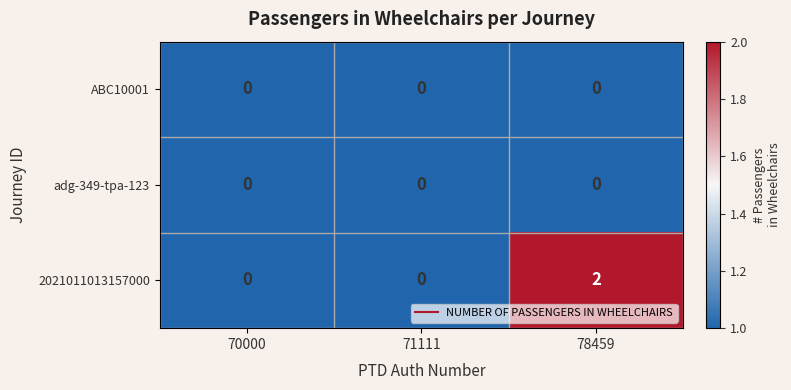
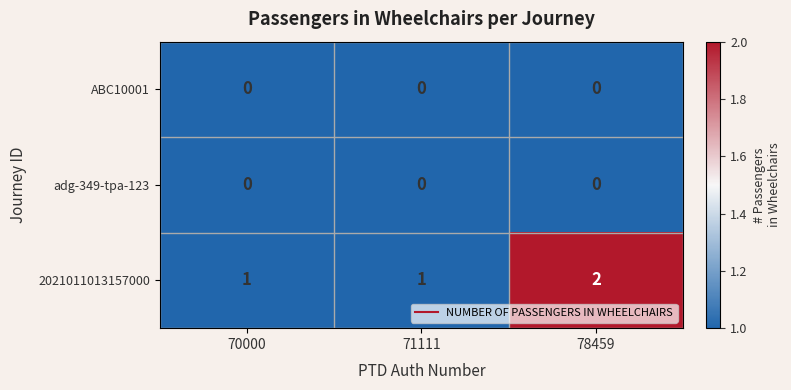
  {
    "ABC10001": {
      "70000": 0,
      "71111": 0,
      "78459": 0
    },
    "adg-349-tpa-123": {
      "70000": 0,
      "71111": 0,
      "78459": 0
    },
    "2021011013157000": {
-     "70000": 0,
-     "71111": 0,
+     "70000": 1,
+     "71111": 1,
      "78459": 2
    }
  }
